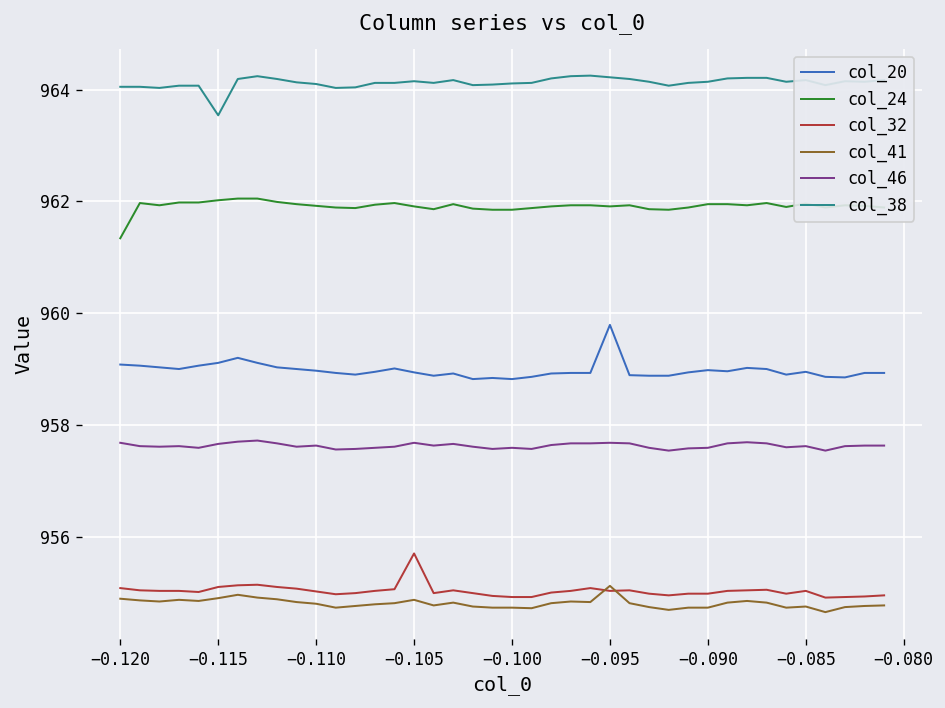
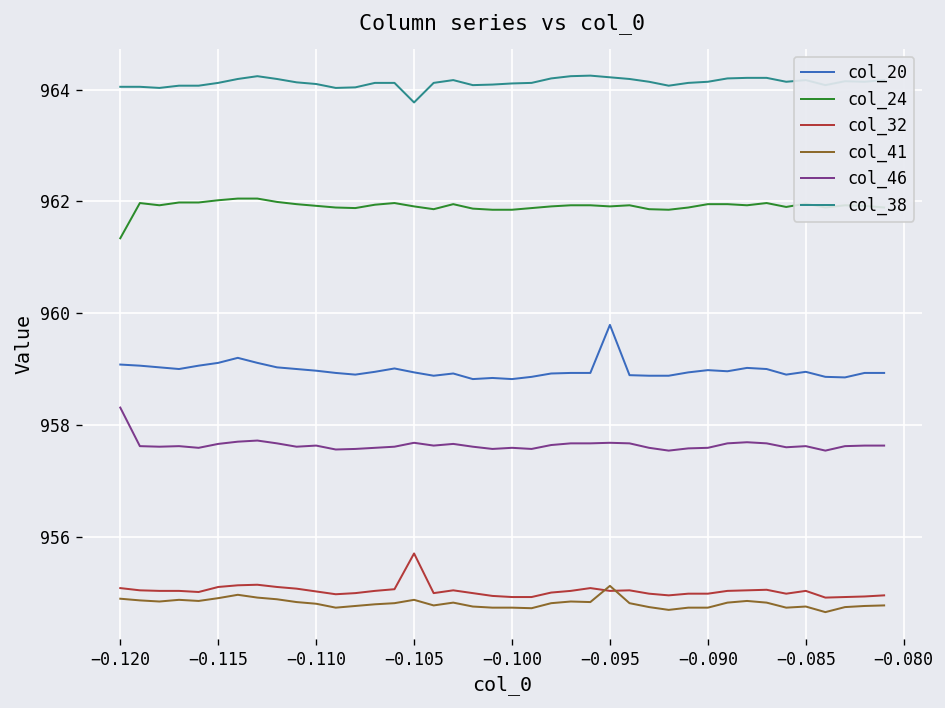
  {
    "col_20": {
      "−0.120": 959.1,
      "−0.115": 959.1,
      "−0.110": 959.0,
      "−0.105": 958.9,
      "−0.100": 958.8,
      "−0.095": 959.8,
      "−0.090": 959.0,
      "−0.085": 959.0
    },
    "col_24": {
      "−0.120": 961.3,
      "−0.115": 962.0,
      "−0.110": 961.9,
      "−0.105": 961.9,
      "−0.100": 961.9,
      "−0.095": 961.9,
      "−0.090": 962.0
    },
    "col_32": {
      "−0.120": 955.1,
      "−0.115": 955.1,
      "−0.110": 955.0,
      "−0.105": 955.7,
      "−0.100": 954.9,
      "−0.095": 955.0,
      "−0.090": 955.0,
      "−0.085": 955.0
    },
    "col_41": {
      "−0.120": 954.9,
      "−0.115": 954.9,
      "−0.110": 954.8,
      "−0.105": 954.9,
      "−0.100": 954.7,
      "−0.095": 955.1,
      "−0.090": 954.7,
      "−0.085": 954.8
    },
    "col_46": {
-     "−0.120": 957.7,
+     "−0.120": 958.3,
      "−0.115": 957.7,
      "−0.110": 957.6,
      "−0.105": 957.7,
      "−0.100": 957.6,
      "−0.095": 957.7,
      "−0.090": 957.6,
      "−0.085": 957.6
    },
    "col_38": {
      "−0.120": 964.1,
-     "−0.115": 963.5,
+     "−0.115": 964.1,
      "−0.110": 964.1,
-     "−0.105": 964.2,
+     "−0.105": 963.8,
      "−0.100": 964.1,
      "−0.095": 964.2,
      "−0.090": 964.1
    }
  }
